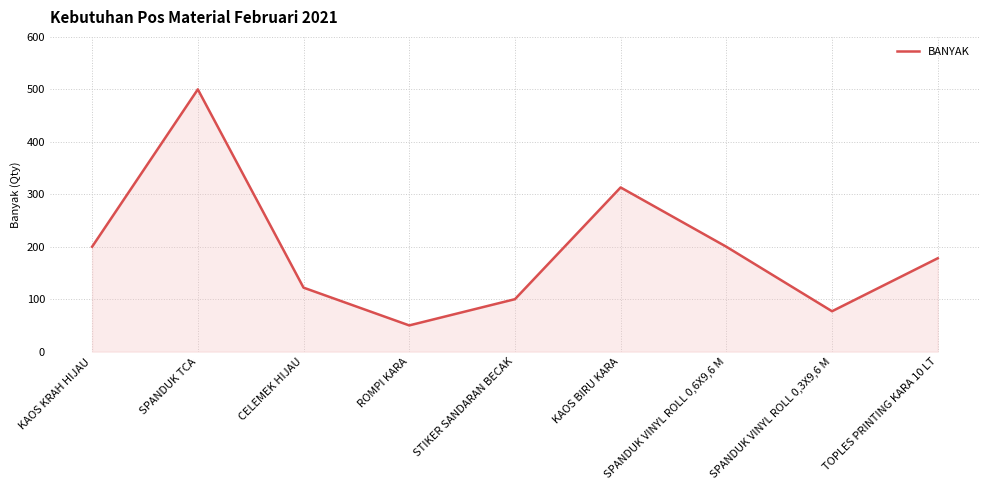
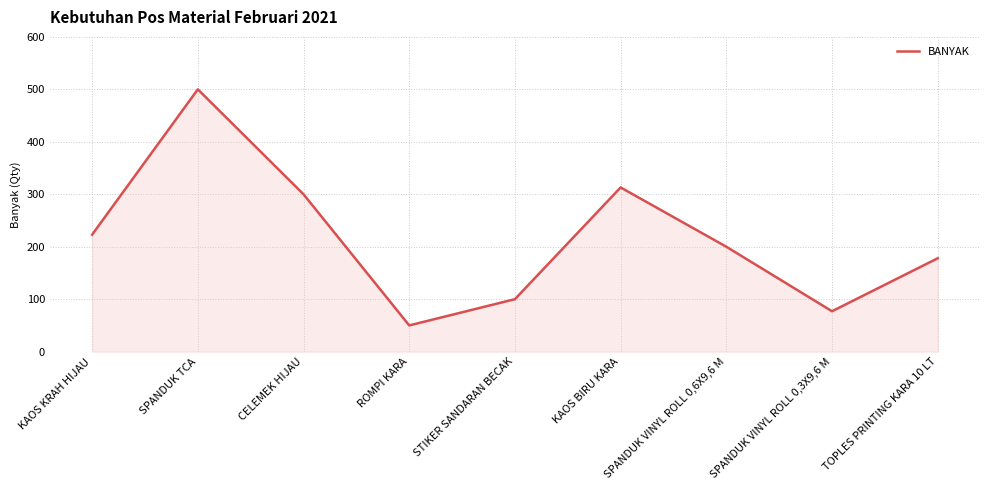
  {
-   "KAOS KRAH HIJAU": 200,
+   "KAOS KRAH HIJAU": 220,
    "SPANDUK TCA": 500,
-   "CELEMEK HIJAU": 120,
+   "CELEMEK HIJAU": 300,
    "ROMPI KARA": 50,
    "STIKER SANDARAN BECAK": 100,
    "KAOS BIRU KARA": 310,
    "SPANDUK VINYL ROLL 0,6X9,6 M": 200,
    "SPANDUK VINYL ROLL 0,3X9,6 M": 80,
    "TOPLES PRINTING KARA 10 LT": 180
  }
